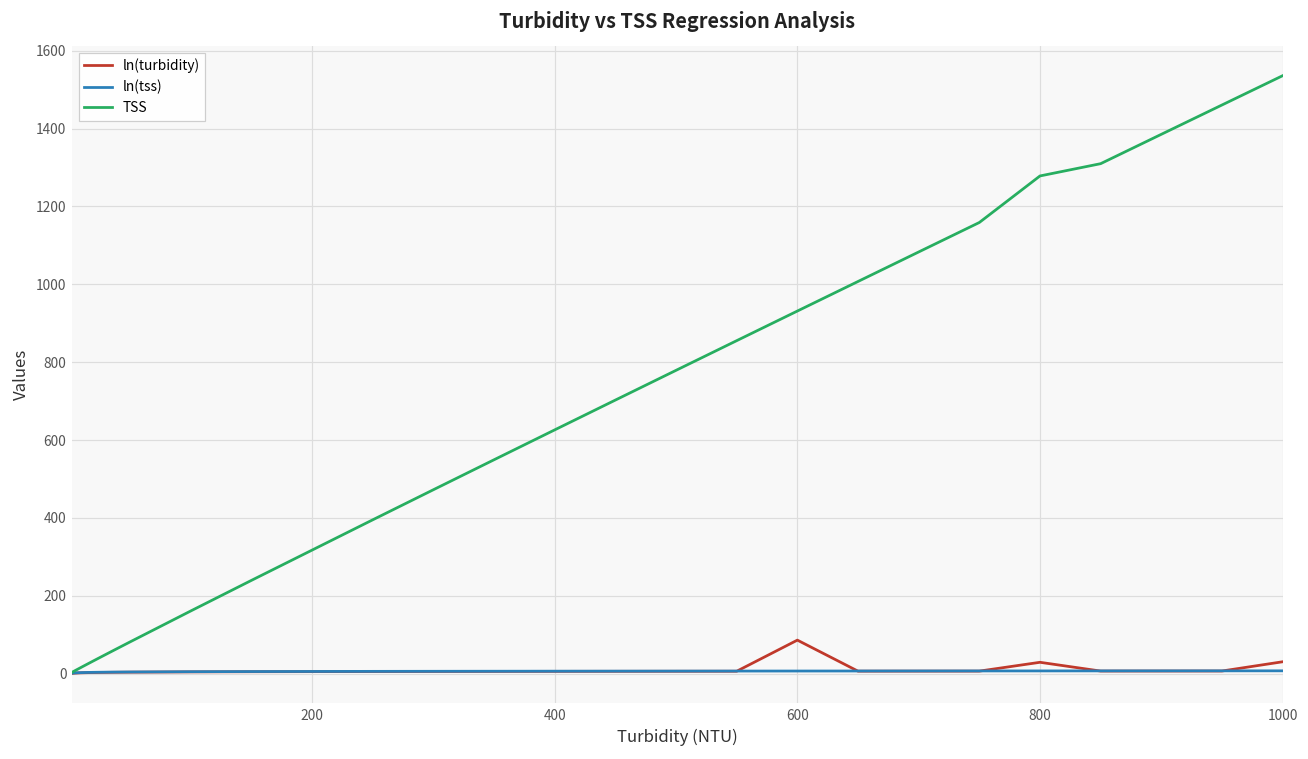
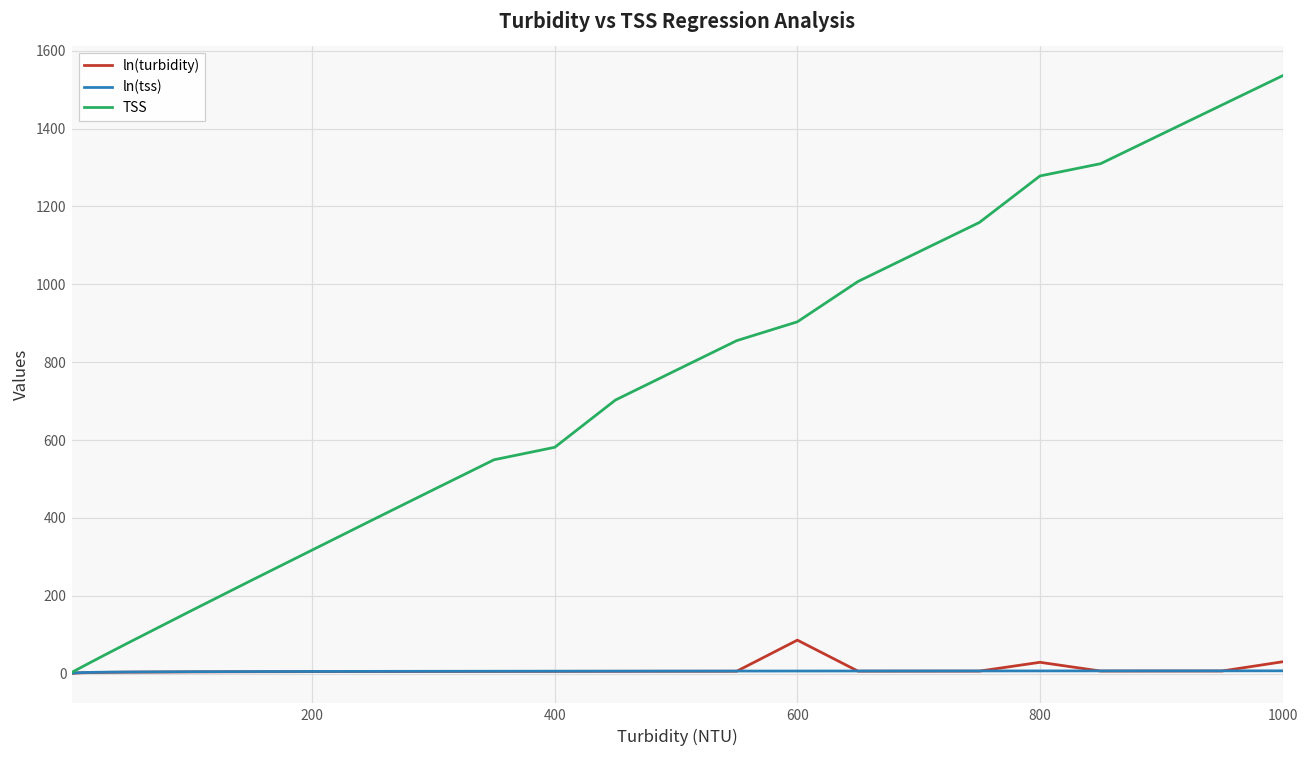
  {
    "ln(turbidity)": {
      "600": 90,
      "800": 30,
      "1000": 30
    },
    "ln(tss)": {
      "600": 10,
      "800": 10,
      "1000": 10
    },
    "TSS": {
-     "400": 630,
-     "600": 930,
+     "400": 580,
+     "600": 900,
      "800": 1280,
      "1000": 1540
    }
  }
